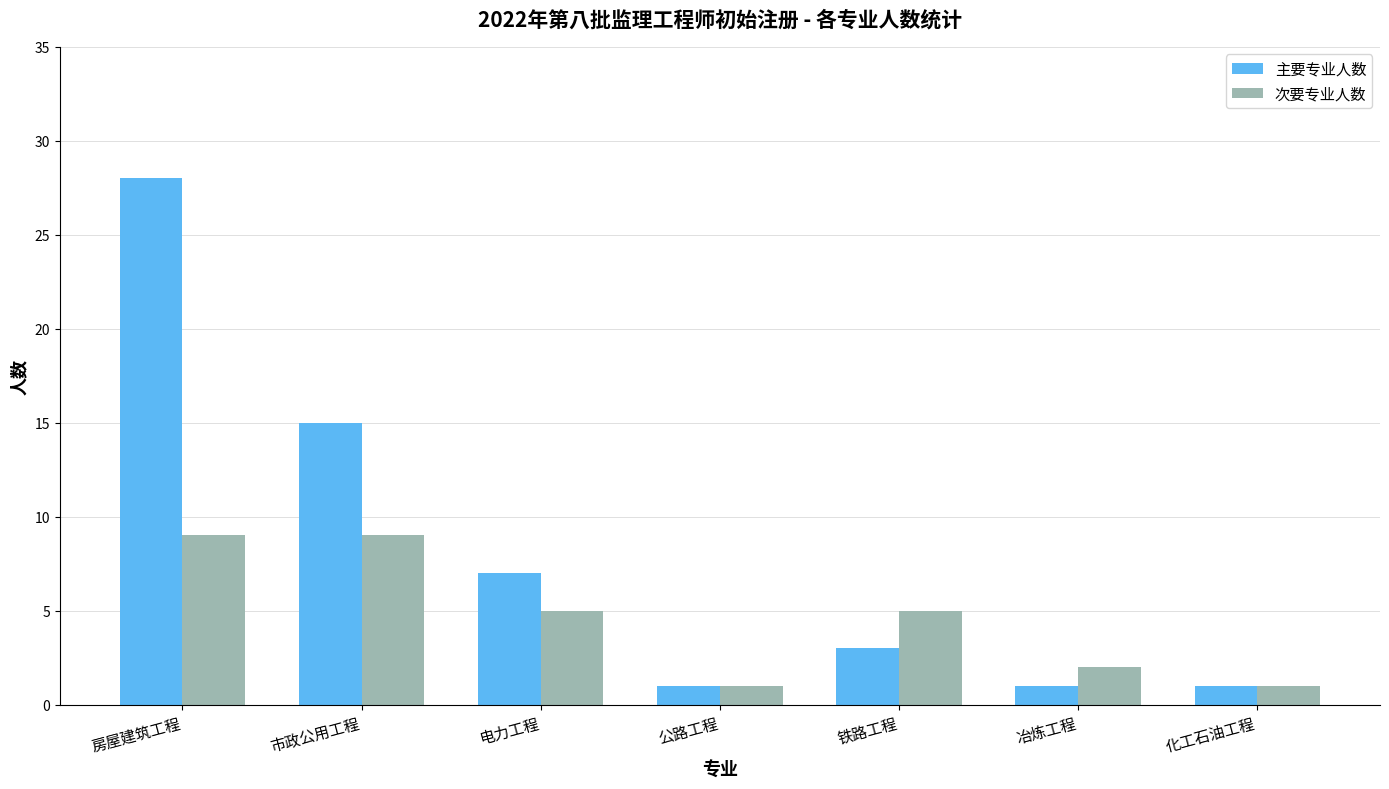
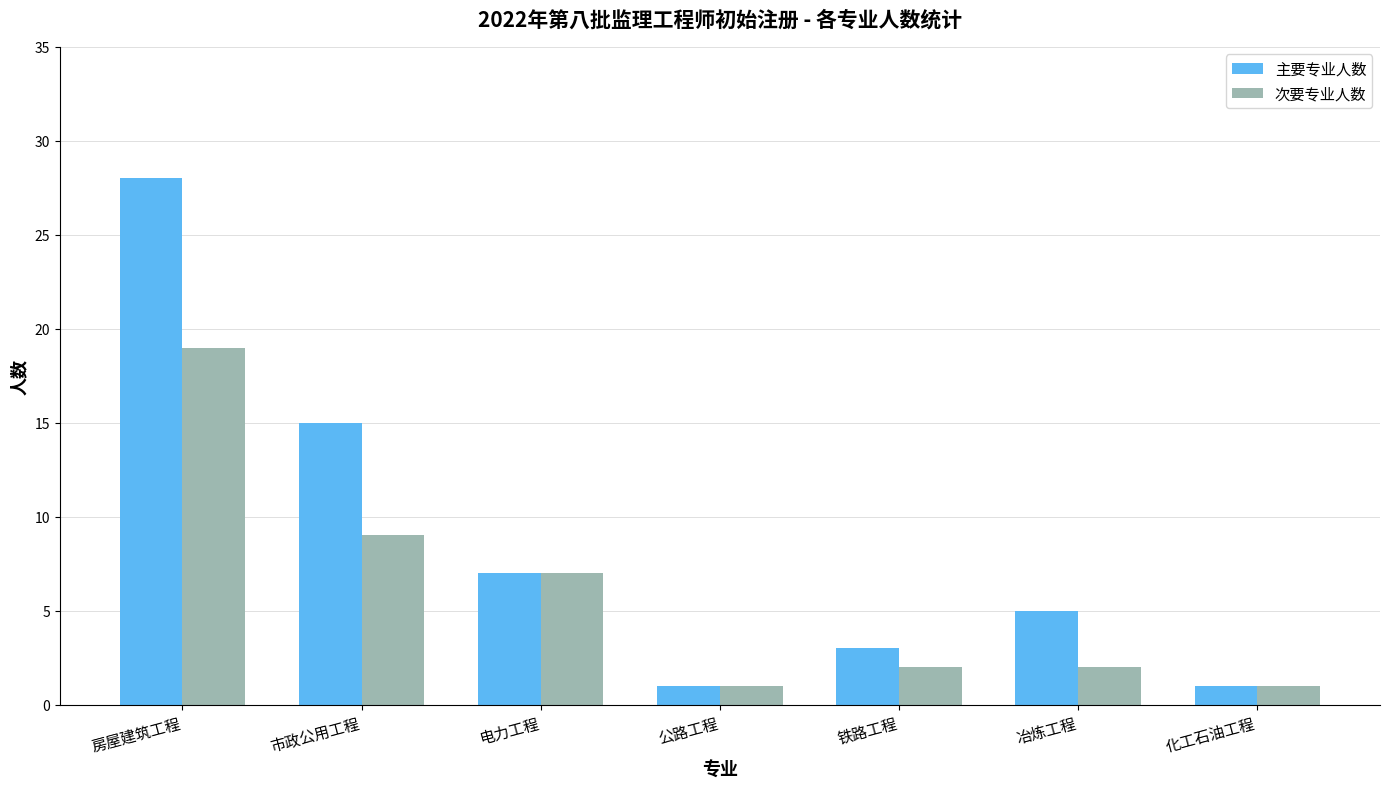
  {
    "主要专业人数": {
      "房屋建筑工程": 28,
      "市政公用工程": 15,
      "电力工程": 7,
      "公路工程": 1,
      "铁路工程": 3,
-     "冶炼工程": 1,
+     "冶炼工程": 5,
      "化工石油工程": 1
    },
    "次要专业人数": {
-     "房屋建筑工程": 9,
+     "房屋建筑工程": 19,
      "市政公用工程": 9,
-     "电力工程": 5,
+     "电力工程": 7,
      "公路工程": 1,
-     "铁路工程": 5,
+     "铁路工程": 2,
      "冶炼工程": 2,
      "化工石油工程": 1
    }
  }
